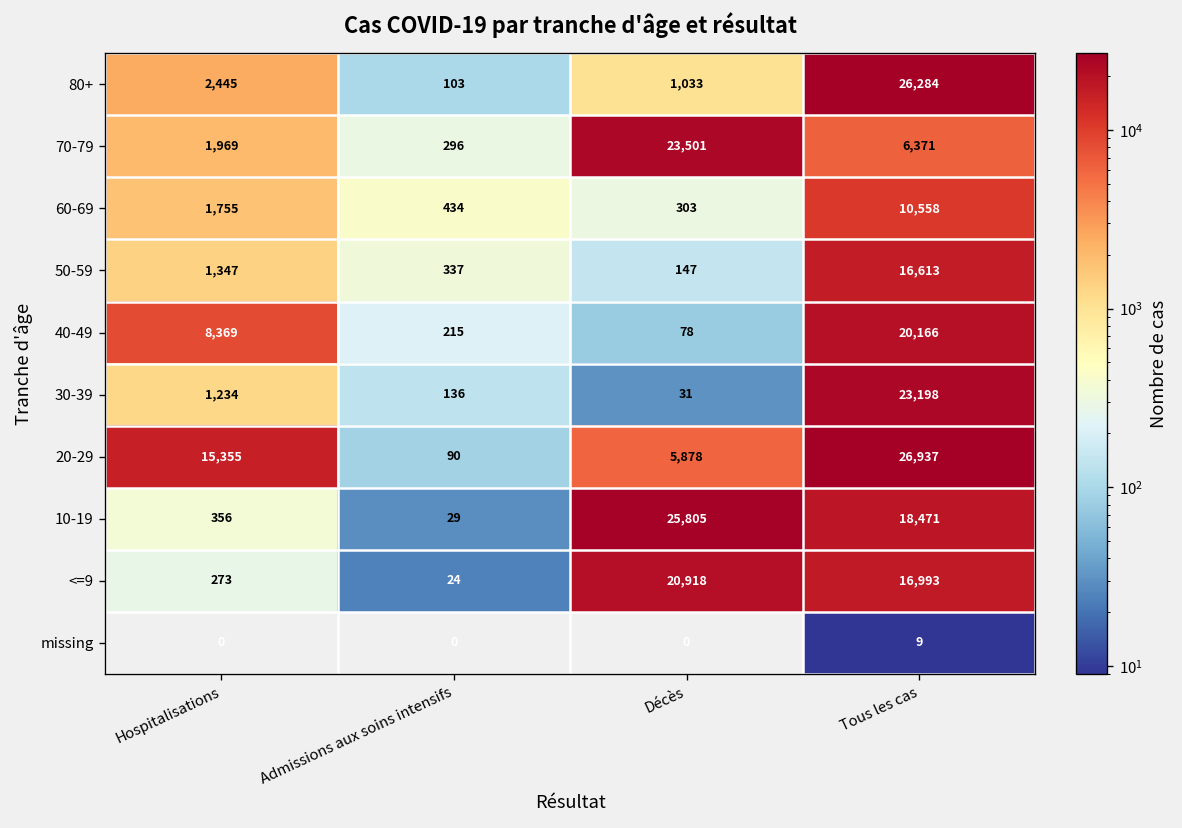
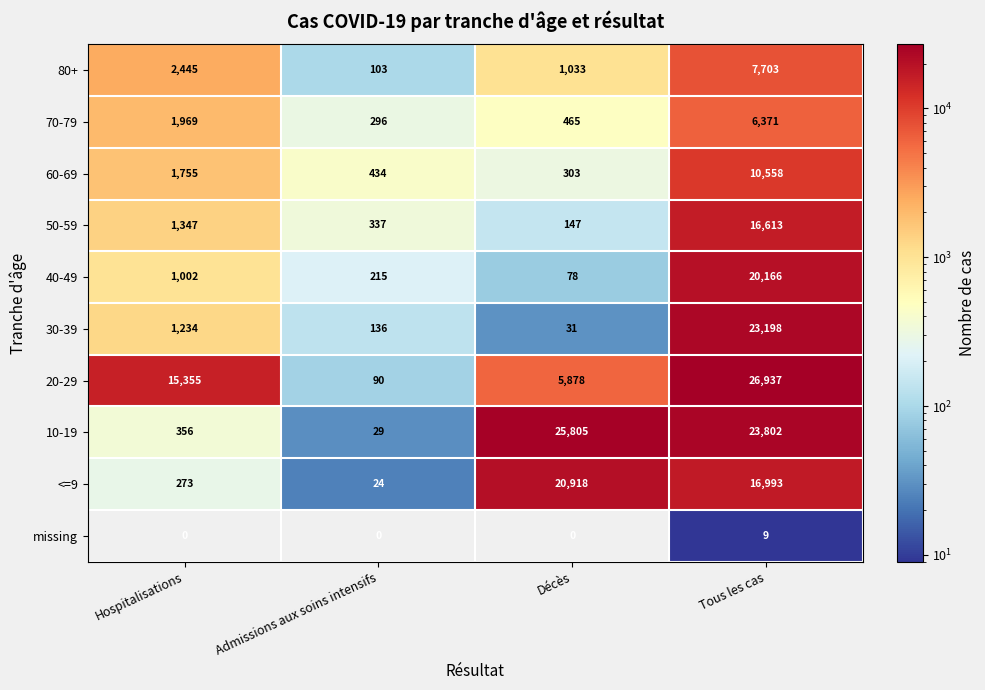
  {
    "80+": {
      "Hospitalisations": "2,445",
      "Admissions aux soins intensifs": "103",
      "Décès": "1,033",
-     "Tous les cas": "26,284"
+     "Tous les cas": "7,703"
    },
    "70-79": {
      "Hospitalisations": "1,969",
      "Admissions aux soins intensifs": "296",
-     "Décès": "23,501",
+     "Décès": "465",
      "Tous les cas": "6,371"
    },
    "60-69": {
      "Hospitalisations": "1,755",
      "Admissions aux soins intensifs": "434",
      "Décès": "303",
      "Tous les cas": "10,558"
    },
    "50-59": {
      "Hospitalisations": "1,347",
      "Admissions aux soins intensifs": "337",
      "Décès": "147",
      "Tous les cas": "16,613"
    },
    "40-49": {
-     "Hospitalisations": "8,369",
+     "Hospitalisations": "1,002",
      "Admissions aux soins intensifs": "215",
      "Décès": "78",
      "Tous les cas": "20,166"
    },
    "30-39": {
      "Hospitalisations": "1,234",
      "Admissions aux soins intensifs": "136",
      "Décès": "31",
      "Tous les cas": "23,198"
    },
    "20-29": {
      "Hospitalisations": "15,355",
      "Admissions aux soins intensifs": "90",
      "Décès": "5,878",
      "Tous les cas": "26,937"
    },
    "10-19": {
      "Hospitalisations": "356",
      "Admissions aux soins intensifs": "29",
      "Décès": "25,805",
-     "Tous les cas": "18,471"
+     "Tous les cas": "23,802"
    },
    "<=9": {
      "Hospitalisations": "273",
      "Admissions aux soins intensifs": "24",
      "Décès": "20,918",
      "Tous les cas": "16,993"
    },
    "missing": {
      "Tous les cas": "9"
    }
  }
